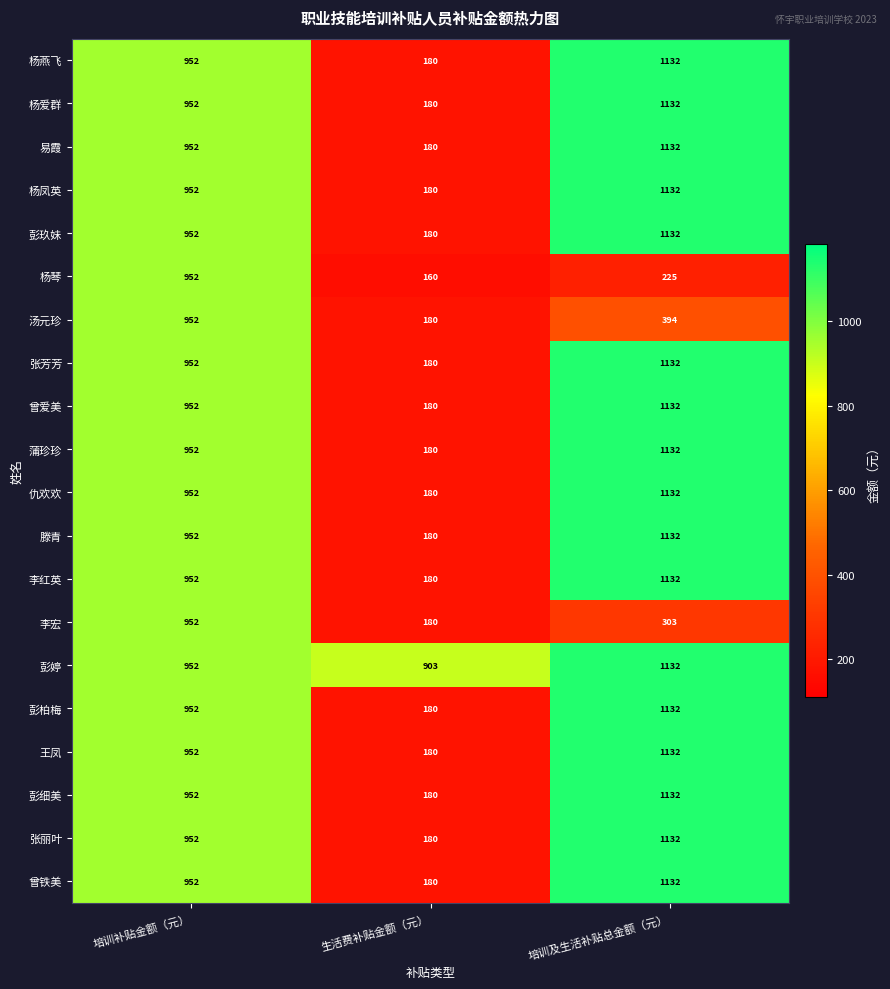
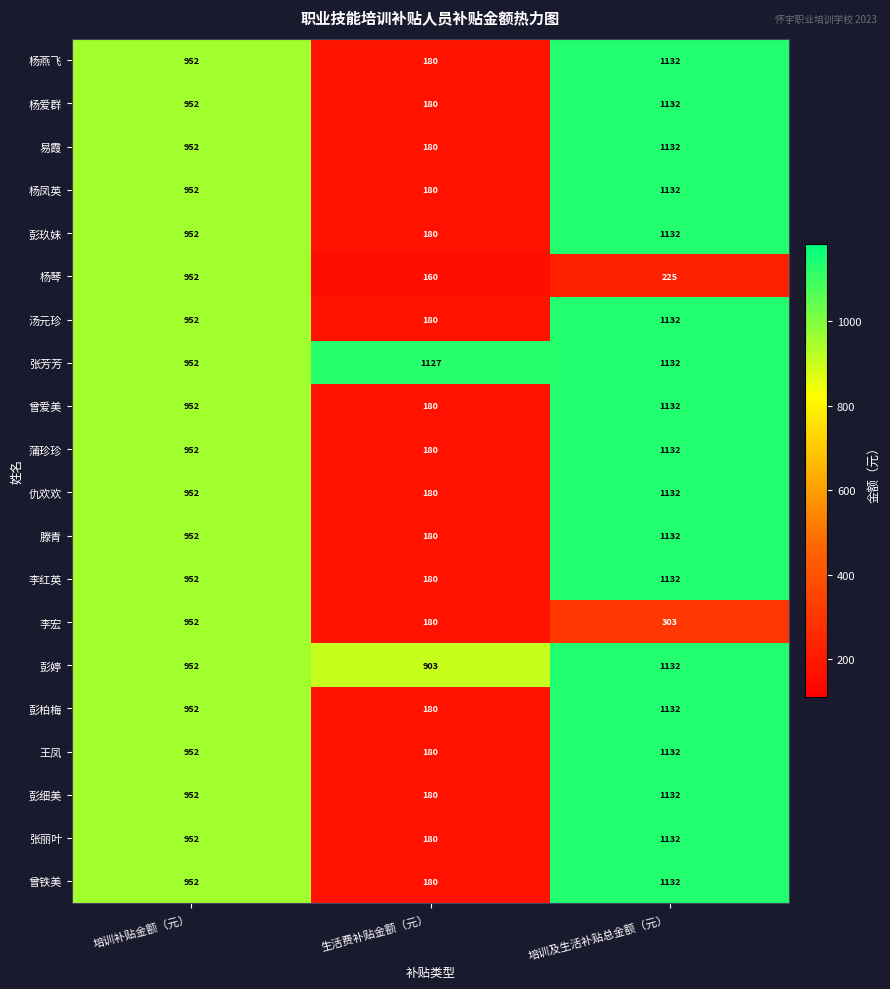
  {
    "杨燕飞": {
      "培训补贴金额（元）": 952,
      "生活费补贴金额（元）": 180,
      "培训及生活补贴总金额（元）": 1132
    },
    "杨爱群": {
      "培训补贴金额（元）": 952,
      "生活费补贴金额（元）": 180,
      "培训及生活补贴总金额（元）": 1132
    },
    "易霞": {
      "培训补贴金额（元）": 952,
      "生活费补贴金额（元）": 180,
      "培训及生活补贴总金额（元）": 1132
    },
    "杨凤英": {
      "培训补贴金额（元）": 952,
      "生活费补贴金额（元）": 180,
      "培训及生活补贴总金额（元）": 1132
    },
    "彭玖妹": {
      "培训补贴金额（元）": 952,
      "生活费补贴金额（元）": 180,
      "培训及生活补贴总金额（元）": 1132
    },
    "杨琴": {
      "培训补贴金额（元）": 952,
      "生活费补贴金额（元）": 160,
      "培训及生活补贴总金额（元）": 225
    },
    "汤元珍": {
      "培训补贴金额（元）": 952,
      "生活费补贴金额（元）": 180,
-     "培训及生活补贴总金额（元）": 394
+     "培训及生活补贴总金额（元）": 1132
    },
    "张芳芳": {
      "培训补贴金额（元）": 952,
-     "生活费补贴金额（元）": 180,
+     "生活费补贴金额（元）": 1127,
      "培训及生活补贴总金额（元）": 1132
    },
    "曾爱美": {
      "培训补贴金额（元）": 952,
      "生活费补贴金额（元）": 180,
      "培训及生活补贴总金额（元）": 1132
    },
    "蒲珍珍": {
      "培训补贴金额（元）": 952,
      "生活费补贴金额（元）": 180,
      "培训及生活补贴总金额（元）": 1132
    },
    "仇欢欢": {
      "培训补贴金额（元）": 952,
      "生活费补贴金额（元）": 180,
      "培训及生活补贴总金额（元）": 1132
    },
    "滕青": {
      "培训补贴金额（元）": 952,
      "生活费补贴金额（元）": 180,
      "培训及生活补贴总金额（元）": 1132
    },
    "李红英": {
      "培训补贴金额（元）": 952,
      "生活费补贴金额（元）": 180,
      "培训及生活补贴总金额（元）": 1132
    },
    "李宏": {
      "培训补贴金额（元）": 952,
      "生活费补贴金额（元）": 180,
      "培训及生活补贴总金额（元）": 303
    },
    "彭婷": {
      "培训补贴金额（元）": 952,
      "生活费补贴金额（元）": 903,
      "培训及生活补贴总金额（元）": 1132
    },
    "彭柏梅": {
      "培训补贴金额（元）": 952,
      "生活费补贴金额（元）": 180,
      "培训及生活补贴总金额（元）": 1132
    },
    "王凤": {
      "培训补贴金额（元）": 952,
      "生活费补贴金额（元）": 180,
      "培训及生活补贴总金额（元）": 1132
    },
    "彭细美": {
      "培训补贴金额（元）": 952,
      "生活费补贴金额（元）": 180,
      "培训及生活补贴总金额（元）": 1132
    },
    "张丽叶": {
      "培训补贴金额（元）": 952,
      "生活费补贴金额（元）": 180,
      "培训及生活补贴总金额（元）": 1132
    },
    "曾铁美": {
      "培训补贴金额（元）": 952,
      "生活费补贴金额（元）": 180,
      "培训及生活补贴总金额（元）": 1132
    }
  }
